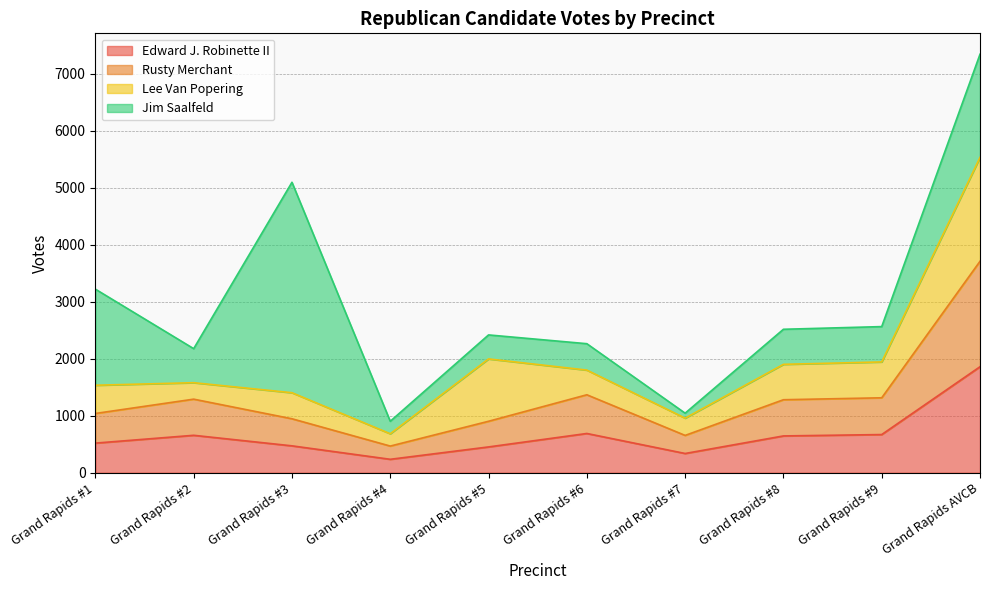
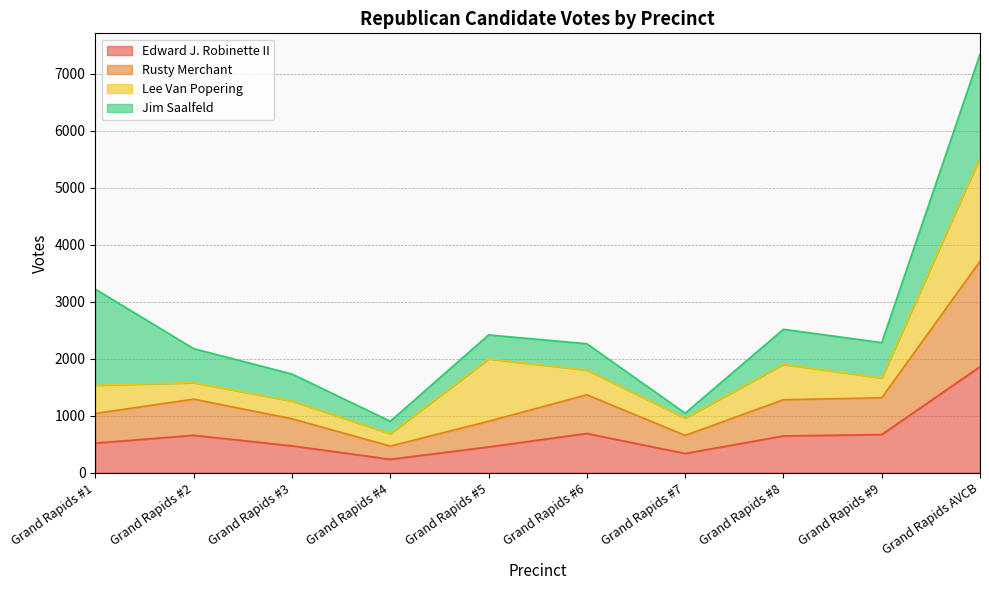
  {
    "Lee Van Popering": {
      "Grand Rapids #1": 500,
      "Grand Rapids #2": 300,
-     "Grand Rapids #3": 500,
+     "Grand Rapids #3": 300,
      "Grand Rapids #4": 200,
      "Grand Rapids #5": 1100,
      "Grand Rapids #6": 400,
      "Grand Rapids #7": 300,
      "Grand Rapids #8": 600,
-     "Grand Rapids #9": 600,
+     "Grand Rapids #9": 300,
      "Grand Rapids AVCB": 1800
    },
    "Jim Saalfeld": {
      "Grand Rapids #1": 1700,
      "Grand Rapids #2": 600,
-     "Grand Rapids #3": 3700,
+     "Grand Rapids #3": 500,
      "Grand Rapids #4": 200,
      "Grand Rapids #5": 400,
      "Grand Rapids #6": 500,
      "Grand Rapids #7": 100,
      "Grand Rapids #8": 600,
      "Grand Rapids #9": 600,
      "Grand Rapids AVCB": 1800
    }
  }
